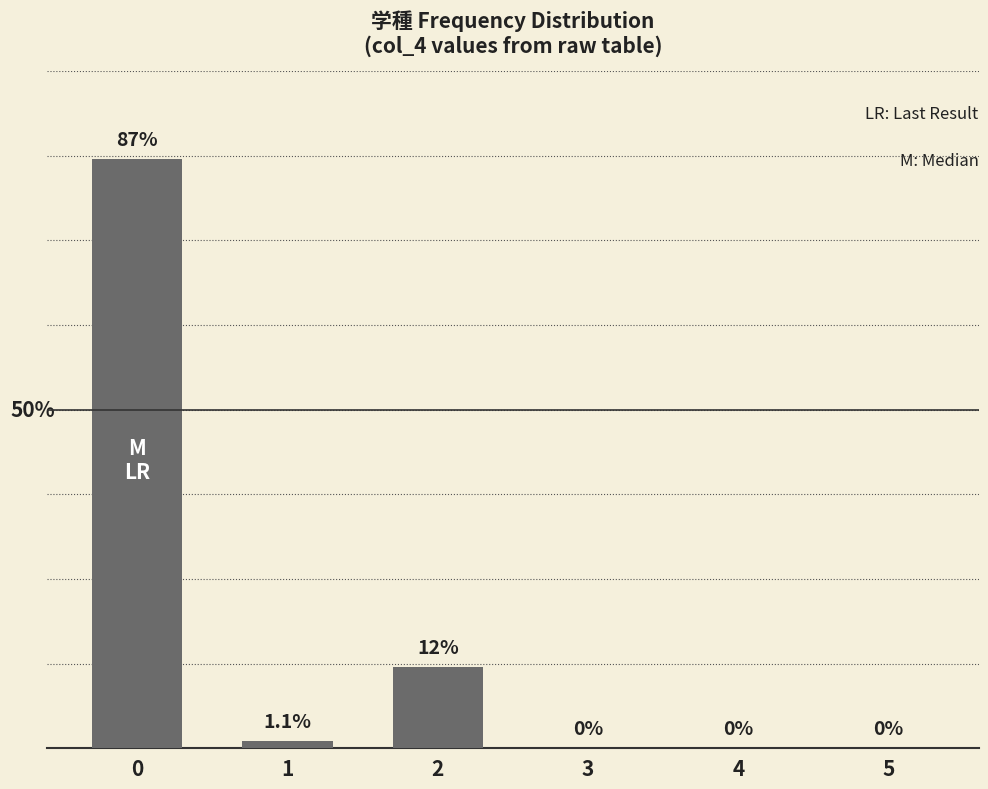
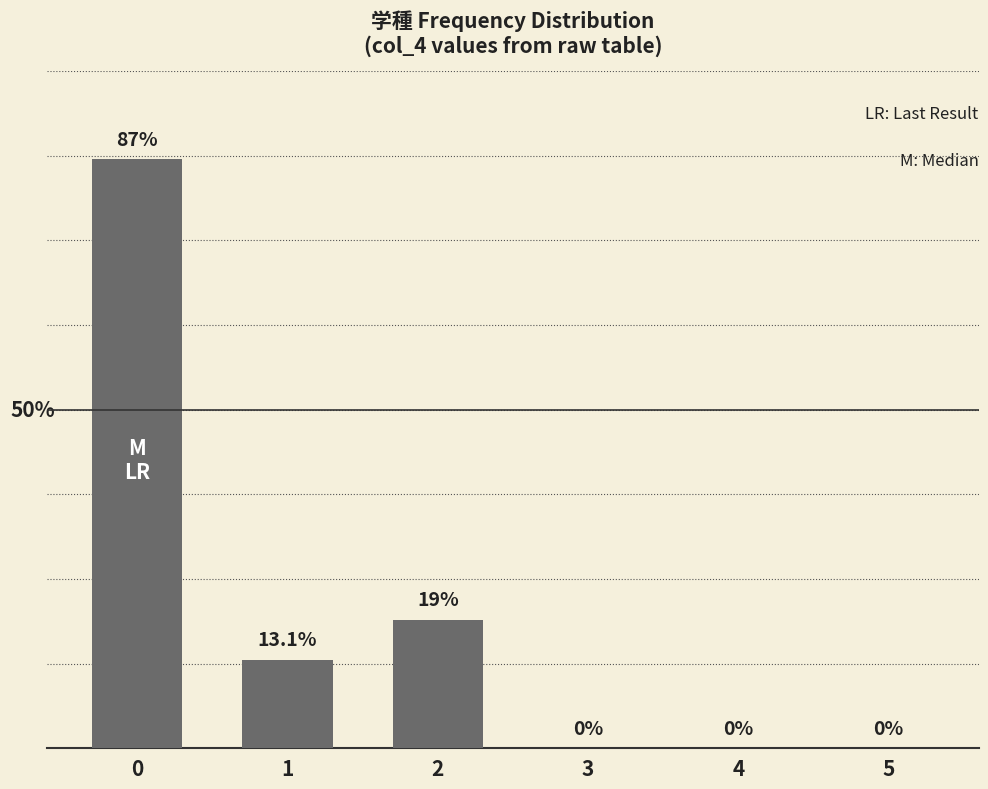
  {
    "0": "87%",
-   "1": "1.1%",
-   "2": "12%",
+   "1": "13.1%",
+   "2": "19%",
    "3": "0%",
    "4": "0%",
    "5": "0%"
  }
